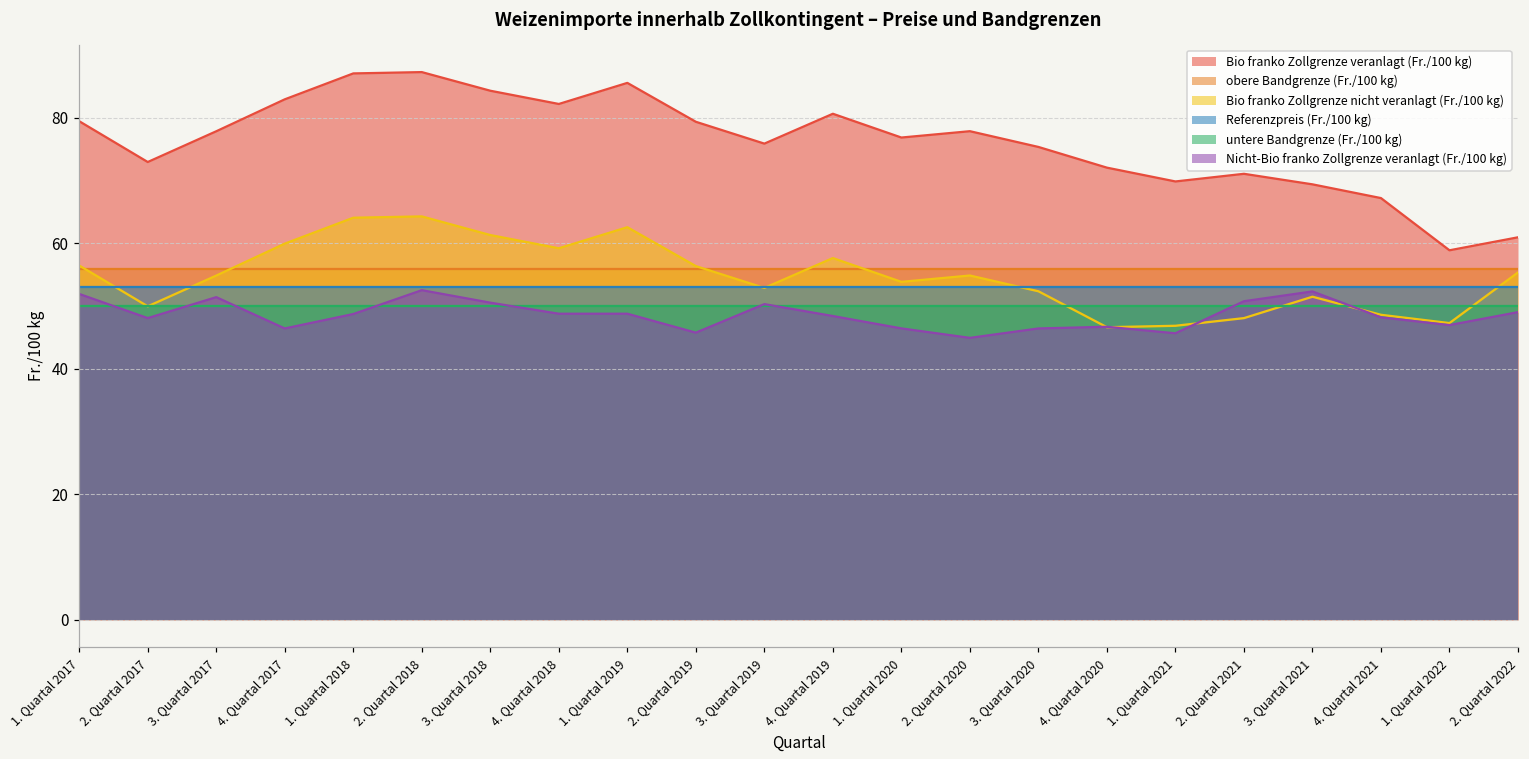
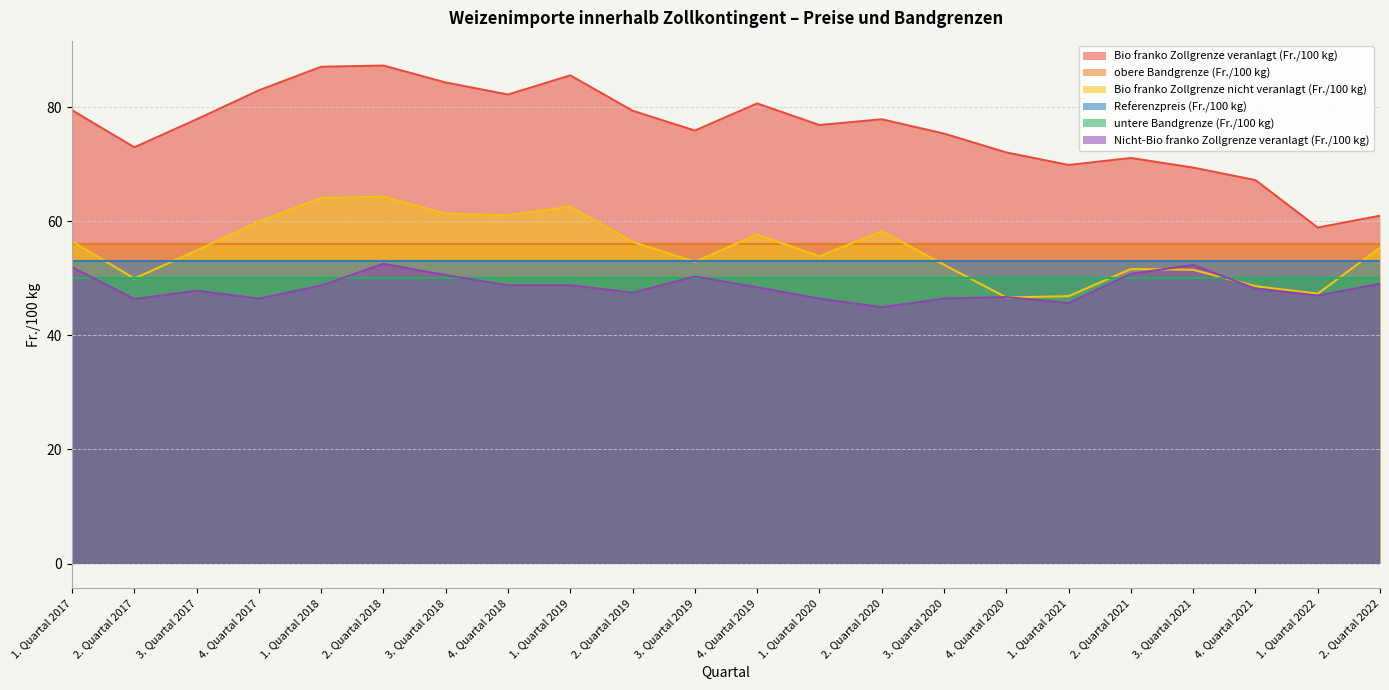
  {
    "Bio franko Zollgrenze nicht veranlagt (Fr./100 kg)": {
      "1. Quartal 2017": 56,
      "3. Quartal 2017": 55,
      "4. Quartal 2017": 60,
      "1. Quartal 2018": 64,
      "2. Quartal 2018": 64,
      "3. Quartal 2018": 61,
-     "4. Quartal 2018": 59,
+     "4. Quartal 2018": 61,
      "1. Quartal 2019": 63,
      "4. Quartal 2019": 58,
      "1. Quartal 2020": 54,
-     "2. Quartal 2020": 55,
+     "2. Quartal 2020": 58,
      "3. Quartal 2020": 52,
      "1. Quartal 2021": 47,
-     "2. Quartal 2021": 48,
+     "2. Quartal 2021": 52,
      "3. Quartal 2021": 52,
      "2. Quartal 2022": 55
    },
    "Referenzpreis (Fr./100 kg)": {
      "1. Quartal 2017": 53,
      "2. Quartal 2017": 53,
      "3. Quartal 2017": 53,
      "4. Quartal 2017": 53,
      "1. Quartal 2018": 53,
      "2. Quartal 2018": 53,
      "3. Quartal 2018": 53,
      "4. Quartal 2018": 53,
      "1. Quartal 2019": 53,
      "2. Quartal 2019": 53,
      "4. Quartal 2019": 53,
      "1. Quartal 2020": 53,
      "2. Quartal 2020": 53,
      "3. Quartal 2020": 53,
      "4. Quartal 2020": 53,
      "1. Quartal 2021": 53,
      "2. Quartal 2021": 53,
      "3. Quartal 2021": 53,
      "4. Quartal 2021": 53,
      "1. Quartal 2022": 53,
      "2. Quartal 2022": 53
    },
    "untere Bandgrenze (Fr./100 kg)": {
      "1. Quartal 2017": 50,
      "3. Quartal 2017": 50,
      "4. Quartal 2017": 50,
      "1. Quartal 2018": 50,
      "2. Quartal 2018": 50,
      "3. Quartal 2018": 50,
      "4. Quartal 2018": 50,
      "1. Quartal 2019": 50,
      "2. Quartal 2019": 50,
      "4. Quartal 2019": 50,
      "1. Quartal 2020": 50,
      "2. Quartal 2020": 50,
      "3. Quartal 2020": 50,
      "4. Quartal 2020": 50,
      "1. Quartal 2021": 50,
      "2. Quartal 2021": 50,
      "3. Quartal 2021": 50,
      "4. Quartal 2021": 50,
      "1. Quartal 2022": 50,
      "2. Quartal 2022": 50
    },
    "Nicht-Bio franko Zollgrenze veranlagt (Fr./100 kg)": {
      "1. Quartal 2017": 52,
-     "2. Quartal 2017": 48,
-     "3. Quartal 2017": 51,
+     "2. Quartal 2017": 46,
+     "3. Quartal 2017": 48,
      "4. Quartal 2017": 46,
      "1. Quartal 2018": 49,
      "2. Quartal 2018": 53,
      "3. Quartal 2018": 51,
      "4. Quartal 2018": 49,
      "1. Quartal 2019": 49,
-     "2. Quartal 2019": 46,
+     "2. Quartal 2019": 47,
      "4. Quartal 2019": 48,
      "1. Quartal 2020": 46,
      "2. Quartal 2020": 45,
      "3. Quartal 2020": 46,
      "1. Quartal 2021": 46,
      "2. Quartal 2021": 51,
      "3. Quartal 2021": 52,
      "2. Quartal 2022": 49
    }
  }
